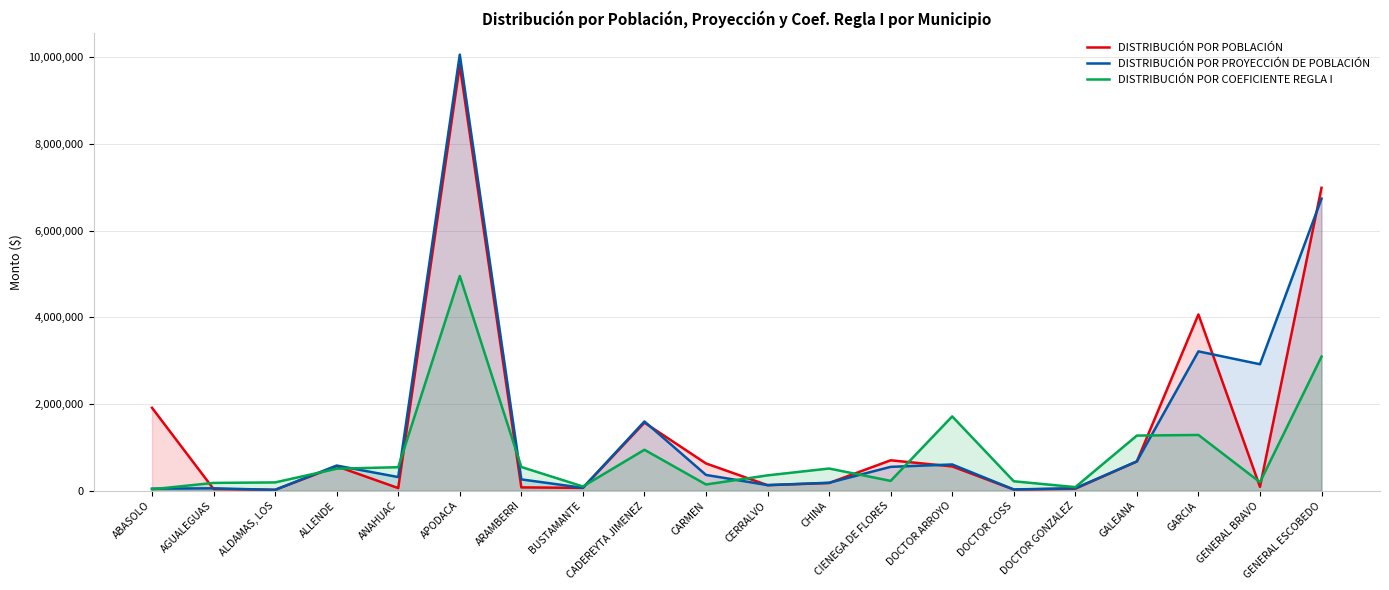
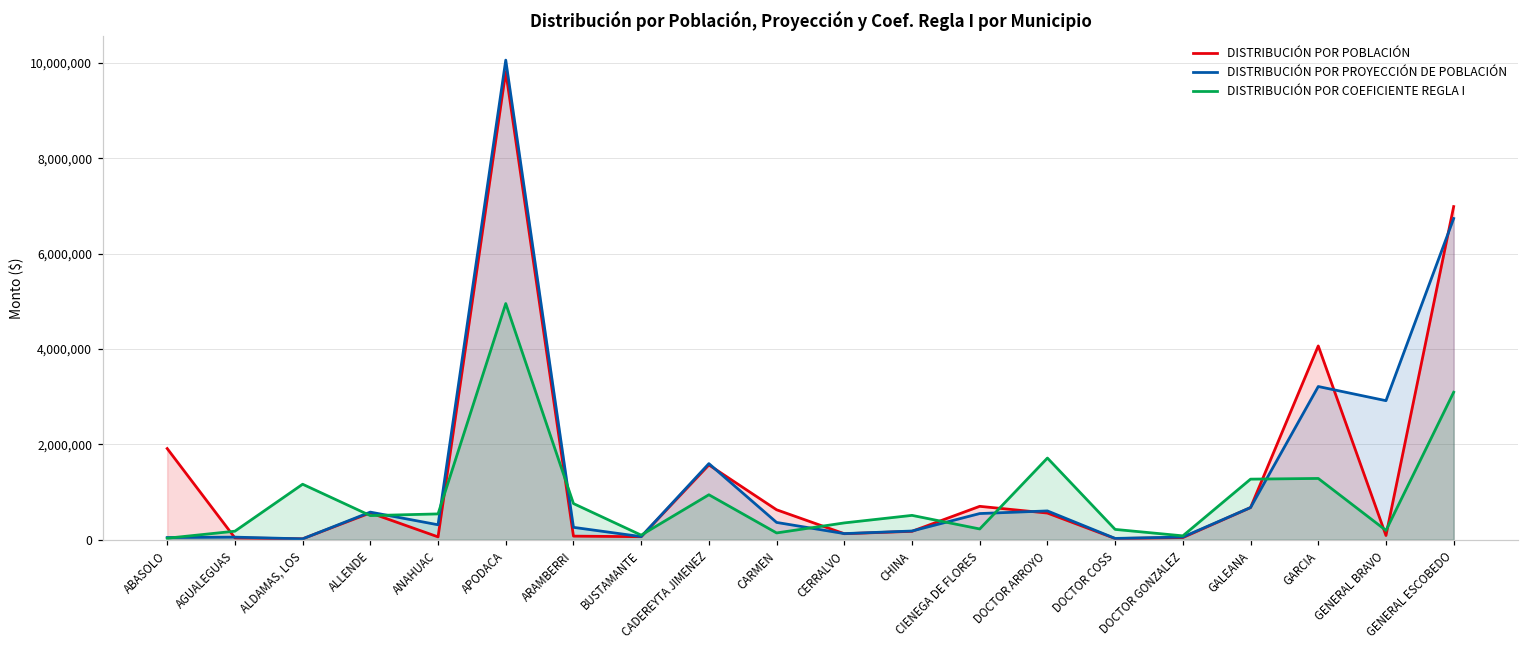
  {
    "DISTRIBUCIÓN POR POBLACIÓN": {
      "ABASOLO": "1,900,000",
      "ANAHUAC": "100,000",
      "APODACA": "9,800,000",
      "ARAMBERRI": "100,000",
      "CARMEN": "600,000",
      "CIENEGA DE FLORES": "700,000",
      "GARCIA": "4,100,000",
      "GENERAL BRAVO": "100,000",
      "GENERAL ESCOBEDO": "7,000,000"
    },
    "DISTRIBUCIÓN POR PROYECCIÓN DE POBLACIÓN": {
      "ANAHUAC": "300,000",
      "APODACA": "10,100,000",
      "ARAMBERRI": "300,000",
      "CARMEN": "400,000",
      "CIENEGA DE FLORES": "600,000",
      "GARCIA": "3,200,000",
      "GENERAL BRAVO": "2,900,000",
      "GENERAL ESCOBEDO": "6,700,000"
    },
    "DISTRIBUCIÓN POR COEFICIENTE REGLA I": {
      "AGUALEGUAS": "200,000",
-     "ALDAMAS, LOS": "200,000",
+     "ALDAMAS, LOS": "1,200,000",
      "ANAHUAC": "500,000",
      "APODACA": "5,000,000",
-     "ARAMBERRI": "500,000",
+     "ARAMBERRI": "800,000",
      "CADEREYTA JIMENEZ": "900,000",
      "CARMEN": "100,000",
      "CERRALVO": "400,000",
      "CHINA": "500,000",
      "CIENEGA DE FLORES": "200,000",
      "DOCTOR ARROYO": "1,700,000",
      "DOCTOR COSS": "200,000",
      "GALEANA": "1,300,000",
      "GARCIA": "1,300,000",
      "GENERAL BRAVO": "200,000",
      "GENERAL ESCOBEDO": "3,100,000"
    }
  }
